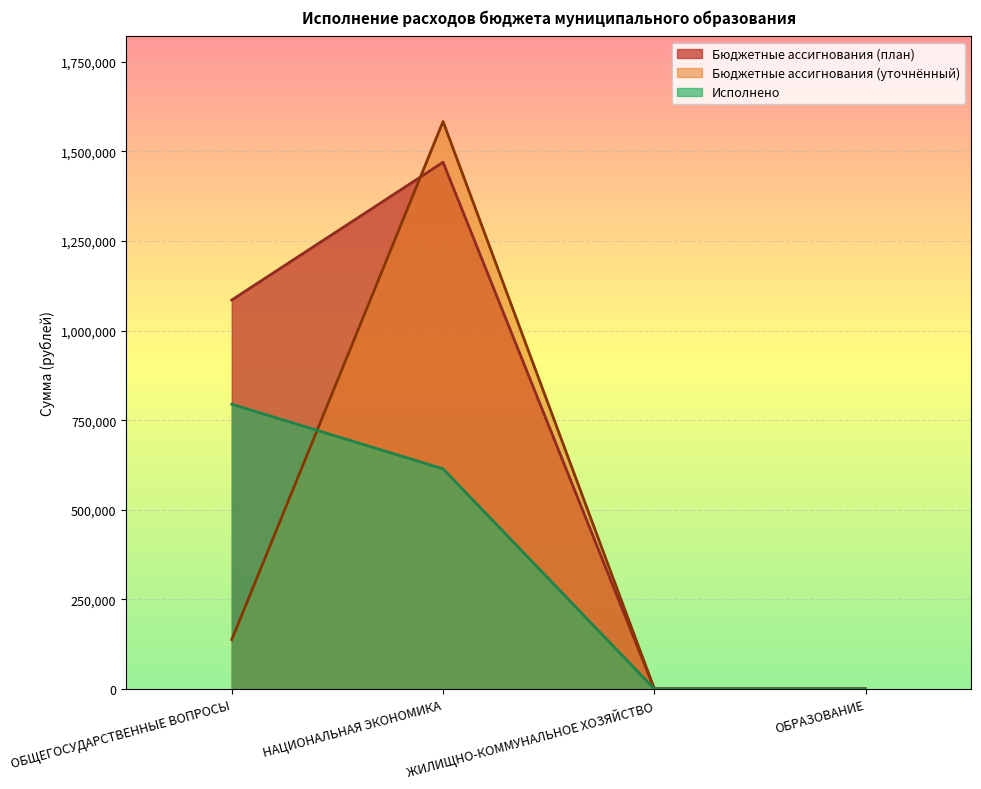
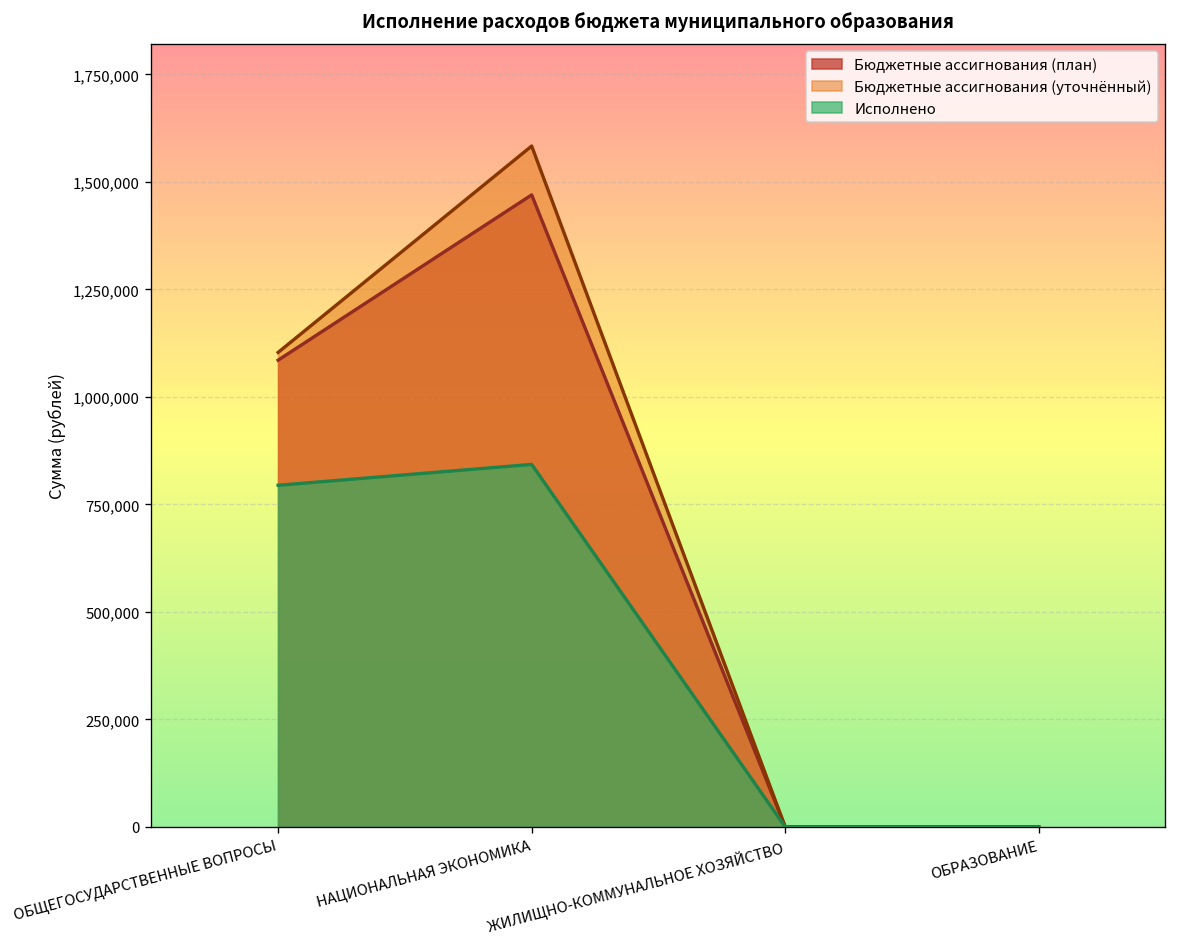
  {
    "Бюджетные ассигнования (план)": {
      "ОБЩЕГОСУДАРСТВЕННЫЕ ВОПРОСЫ": "1,090,000",
      "НАЦИОНАЛЬНАЯ ЭКОНОМИКА": "1,470,000"
    },
    "Бюджетные ассигнования (уточнённый)": {
-     "ОБЩЕГОСУДАРСТВЕННЫЕ ВОПРОСЫ": "140,000",
+     "ОБЩЕГОСУДАРСТВЕННЫЕ ВОПРОСЫ": "1,100,000",
      "НАЦИОНАЛЬНАЯ ЭКОНОМИКА": "1,580,000"
    },
    "Исполнено": {
      "ОБЩЕГОСУДАРСТВЕННЫЕ ВОПРОСЫ": "790,000",
-     "НАЦИОНАЛЬНАЯ ЭКОНОМИКА": "610,000"
+     "НАЦИОНАЛЬНАЯ ЭКОНОМИКА": "840,000"
    }
  }
